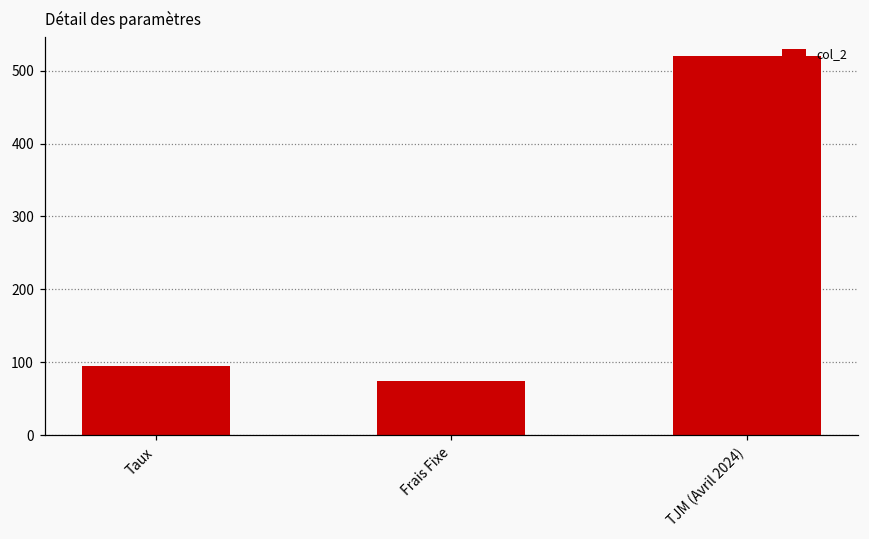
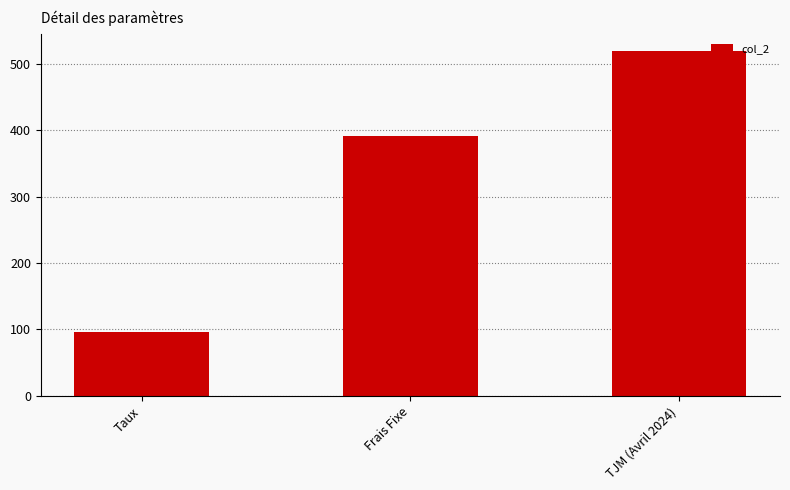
  {
    "Taux": 100,
-   "Frais Fixe": 80,
+   "Frais Fixe": 390,
    "TJM (Avril 2024)": 520
  }
